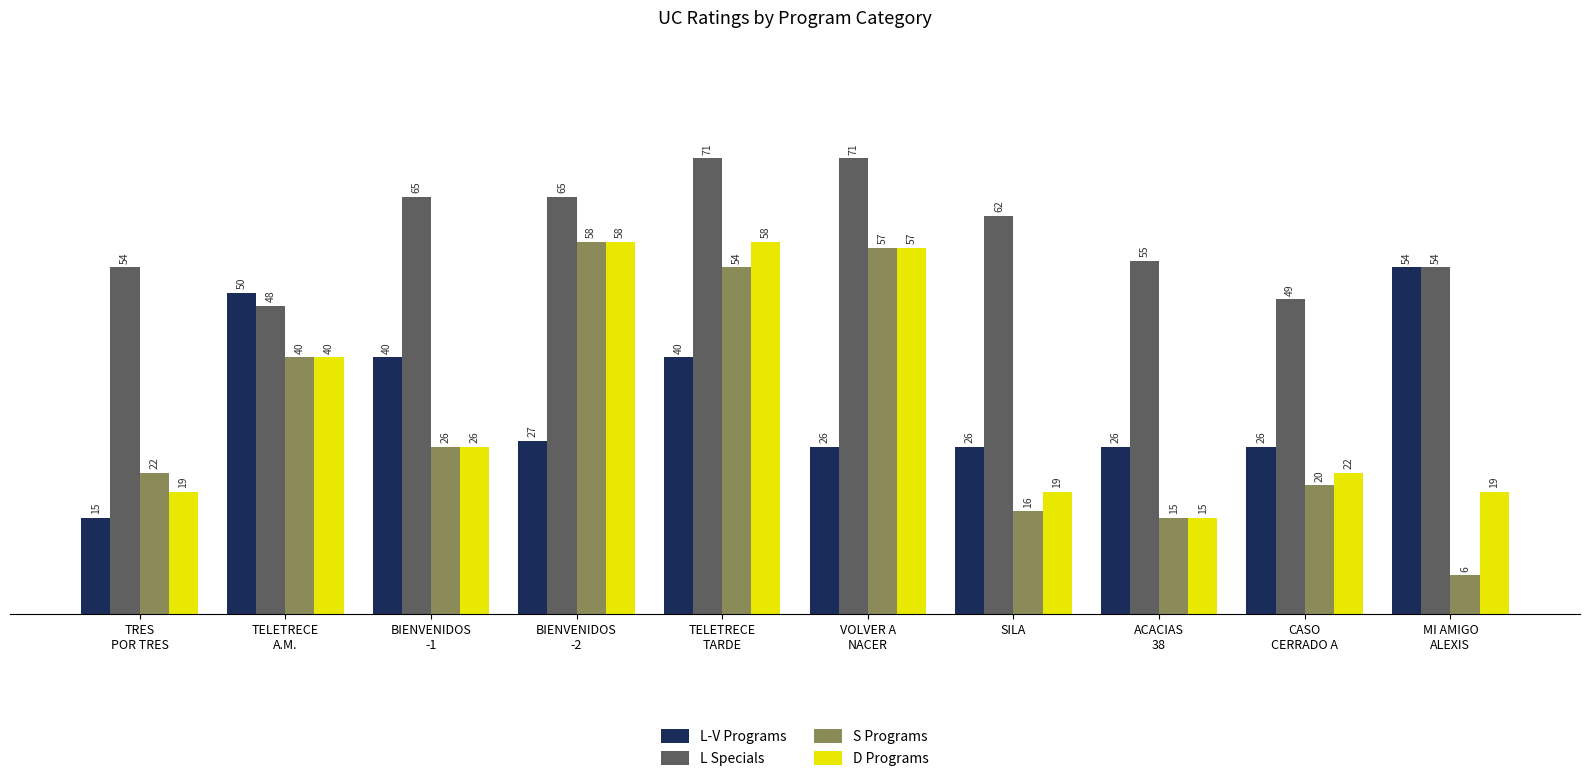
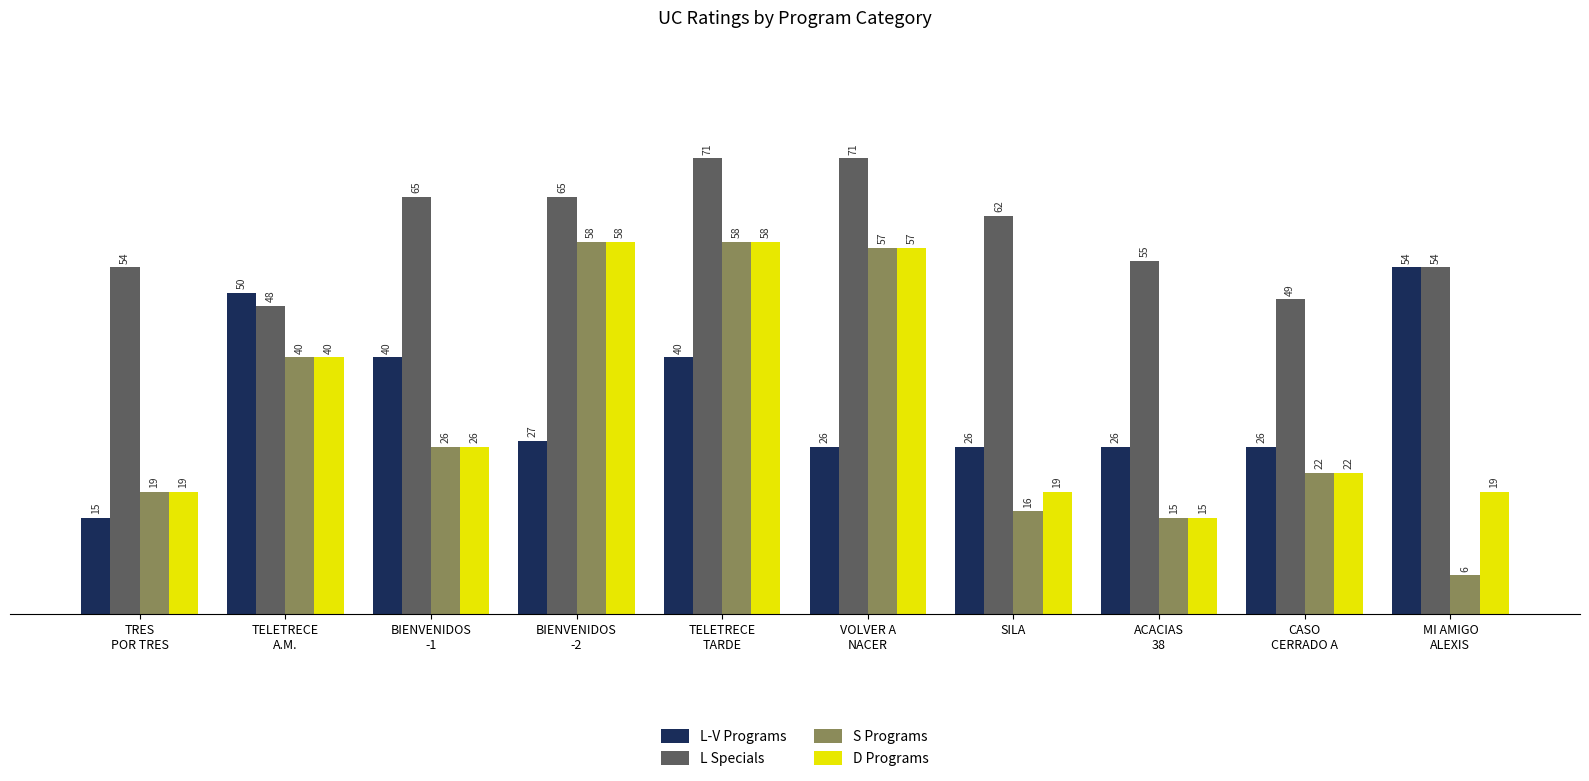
  {
    "L-V Programs": {
      "TRES POR TRES": 15,
      "TELETRECE A.M.": 50,
      "BIENVENIDOS -1": 40,
      "BIENVENIDOS -2": 27,
      "TELETRECE TARDE": 40,
      "VOLVER A NACER": 26,
      "SILA": 26,
      "ACACIAS 38": 26,
      "CASO CERRADO A": 26,
      "MI AMIGO ALEXIS": 54
    },
    "L Specials": {
      "TRES POR TRES": 54,
      "TELETRECE A.M.": 48,
      "BIENVENIDOS -1": 65,
      "BIENVENIDOS -2": 65,
      "TELETRECE TARDE": 71,
      "VOLVER A NACER": 71,
      "SILA": 62,
      "ACACIAS 38": 55,
      "CASO CERRADO A": 49,
      "MI AMIGO ALEXIS": 54
    },
    "S Programs": {
-     "TRES POR TRES": 22,
+     "TRES POR TRES": 19,
      "TELETRECE A.M.": 40,
      "BIENVENIDOS -1": 26,
      "BIENVENIDOS -2": 58,
-     "TELETRECE TARDE": 54,
+     "TELETRECE TARDE": 58,
      "VOLVER A NACER": 57,
      "SILA": 16,
      "ACACIAS 38": 15,
-     "CASO CERRADO A": 20,
+     "CASO CERRADO A": 22,
      "MI AMIGO ALEXIS": 6
    },
    "D Programs": {
      "TRES POR TRES": 19,
      "TELETRECE A.M.": 40,
      "BIENVENIDOS -1": 26,
      "BIENVENIDOS -2": 58,
      "TELETRECE TARDE": 58,
      "VOLVER A NACER": 57,
      "SILA": 19,
      "ACACIAS 38": 15,
      "CASO CERRADO A": 22,
      "MI AMIGO ALEXIS": 19
    }
  }
